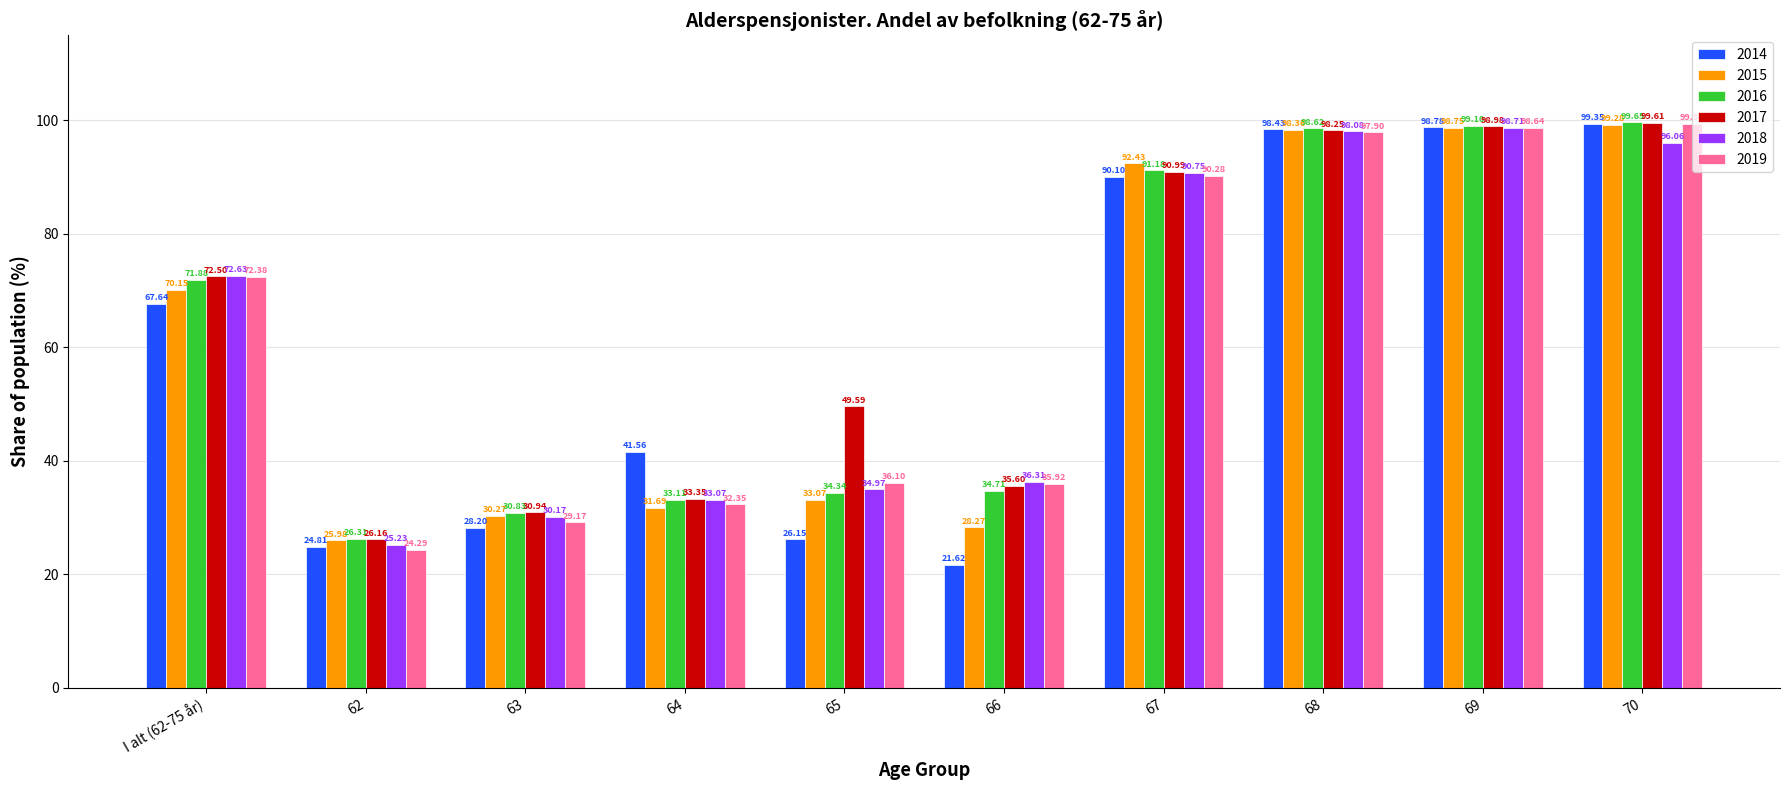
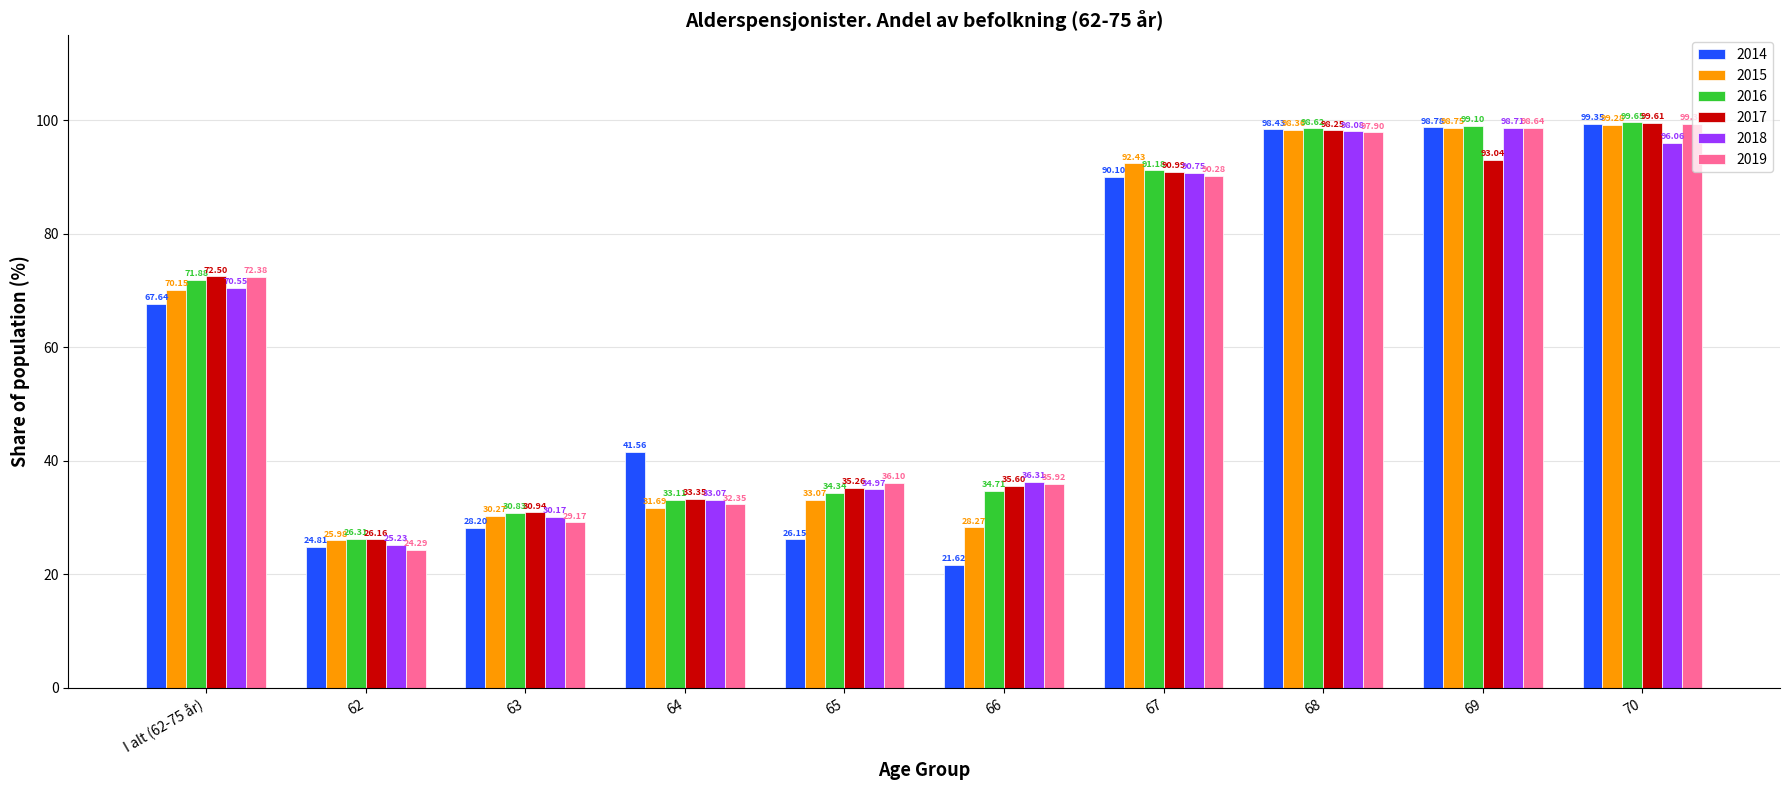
  {
    "2014": {
      "I alt (62-75 år)": 67.64,
      "62": 24.81,
      "63": 28.20,
      "64": 41.56,
      "65": 26.15,
      "66": 21.62,
      "67": 90.10
    },
    "2015": {
      "I alt (62-75 år)": 70.15,
      "62": 25.98,
      "63": 30.27,
      "64": 31.69,
      "65": 33.07,
      "66": 28.27,
      "67": 92.43
    },
    "2016": {
      "I alt (62-75 år)": 71.88,
      "65": 34.34,
      "66": 34.71,
      "69": 99.10
    },
    "2017": {
      "I alt (62-75 år)": 72.50,
-     "65": 49.59,
+     "65": 35.26,
      "66": 35.60,
-     "69": 98.98
+     "69": 93.04
    },
    "2018": {
-     "I alt (62-75 år)": 72.63,
+     "I alt (62-75 år)": 70.55,
      "62": 25.23,
      "63": 30.17,
      "64": 33.07,
      "65": 34.97,
      "66": 36.31,
      "70": 96.06
    },
    "2019": {
      "I alt (62-75 år)": 72.38,
      "62": 24.29,
      "63": 29.17,
      "64": 32.35,
      "65": 36.10,
      "66": 35.92,
      "67": 90.28
    }
  }
